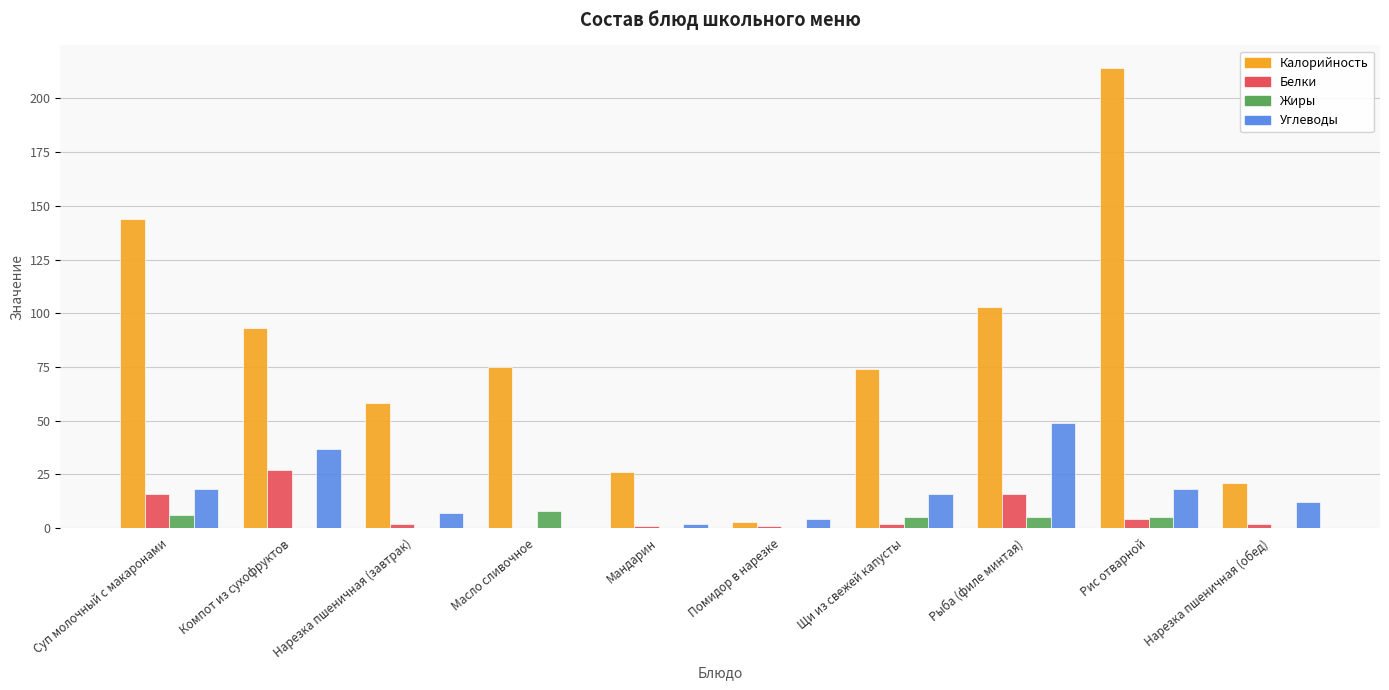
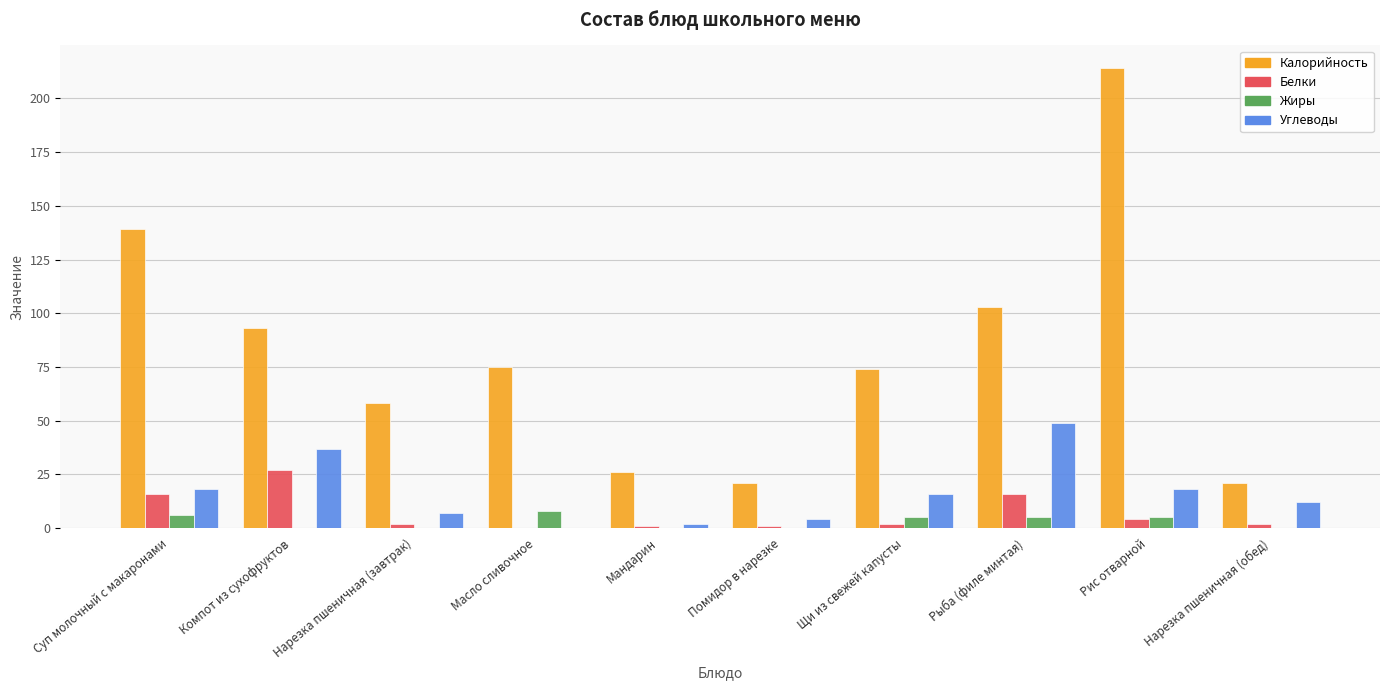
  {
    "Калорийность": {
-     "Суп молочный с макаронами": 144,
+     "Суп молочный с макаронами": 139,
      "Компот из сухофруктов": 93,
      "Нарезка пшеничная (завтрак)": 58,
      "Масло сливочное": 75,
      "Мандарин": 26,
-     "Помидор в нарезке": 3,
+     "Помидор в нарезке": 21,
      "Щи из свежей капусты": 74,
      "Рыба (филе минтая)": 103,
      "Рис отварной": 214,
      "Нарезка пшеничная (обед)": 21
    },
    "Белки": {
      "Суп молочный с макаронами": 16,
      "Компот из сухофруктов": 27,
      "Нарезка пшеничная (завтрак)": 2,
      "Масло сливочное": 0,
      "Щи из свежей капусты": 2,
      "Рыба (филе минтая)": 16,
      "Рис отварной": 4,
      "Нарезка пшеничная (обед)": 2
    },
    "Жиры": {
      "Суп молочный с макаронами": 6,
      "Компот из сухофруктов": 0,
      "Нарезка пшеничная (завтрак)": 0,
      "Масло сливочное": 8,
      "Мандарин": 0,
      "Помидор в нарезке": 0,
      "Щи из свежей капусты": 5,
      "Рыба (филе минтая)": 5,
      "Рис отварной": 5,
      "Нарезка пшеничная (обед)": 0
    },
    "Углеводы": {
      "Суп молочный с макаронами": 18,
      "Компот из сухофруктов": 37,
      "Нарезка пшеничная (завтрак)": 7,
      "Масло сливочное": 0,
      "Мандарин": 2,
      "Помидор в нарезке": 4,
      "Щи из свежей капусты": 16,
      "Рыба (филе минтая)": 49,
      "Рис отварной": 18,
      "Нарезка пшеничная (обед)": 12
    }
  }
